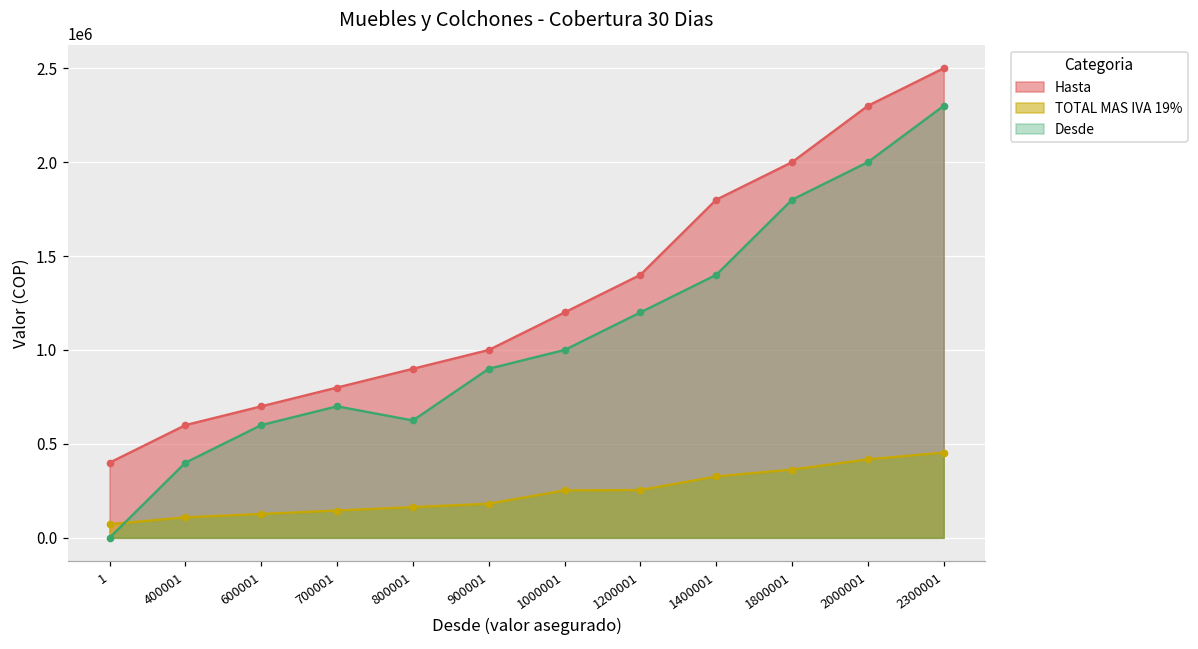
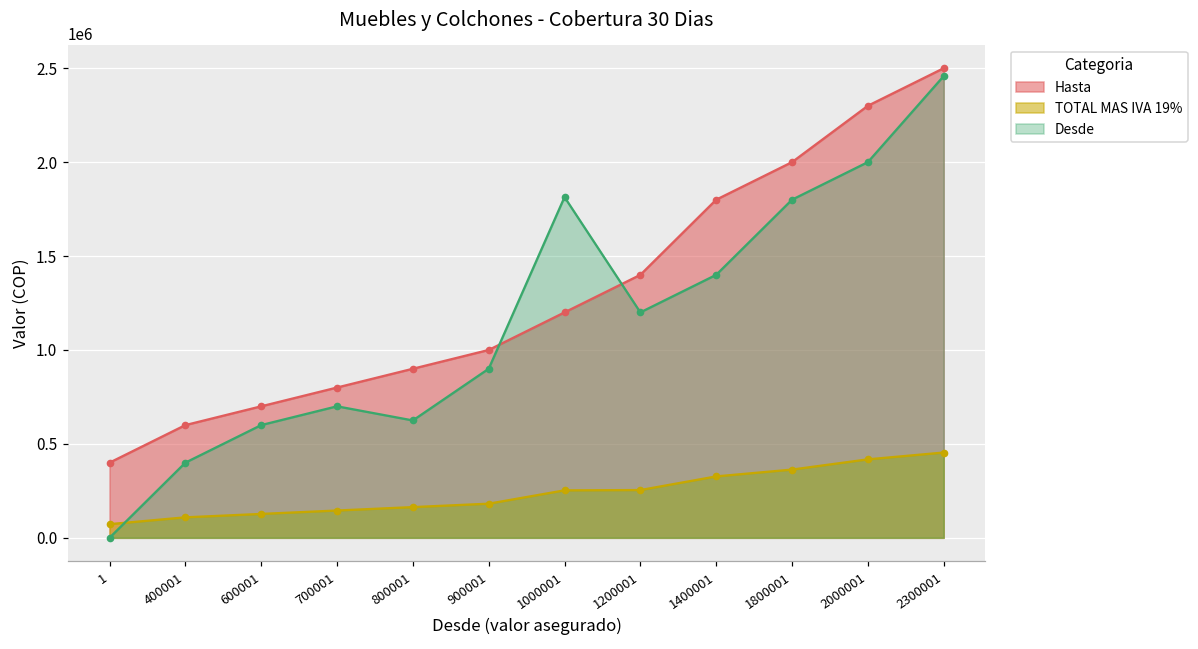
  {
    "Hasta": {
      "1": 400000,
      "400001": 600000,
      "600001": 700000,
      "700001": 800000,
      "800001": 900000,
      "900001": 1000000,
      "1000001": 1200000,
      "1200001": 1400000,
      "1400001": 1800000,
      "1800001": 2000000,
      "2000001": 2300000,
      "2300001": 2500000
    },
    "TOTAL MAS IVA 19%": {
      "1": 70000,
      "400001": 110000,
      "600001": 130000,
      "700001": 150000,
      "800001": 160000,
      "900001": 180000,
      "1000001": 250000,
      "1200001": 250000,
      "1400001": 330000,
      "1800001": 360000,
      "2000001": 420000,
      "2300001": 450000
    },
    "Desde": {
      "1": 0,
      "400001": 400000,
      "600001": 600000,
      "700001": 700000,
      "800001": 620000,
      "900001": 900000,
-     "1000001": 1000000,
+     "1000001": 1810000,
      "1200001": 1200000,
      "1400001": 1400000,
      "1800001": 1800000,
      "2000001": 2000000,
-     "2300001": 2300000
+     "2300001": 2460000
    }
  }
